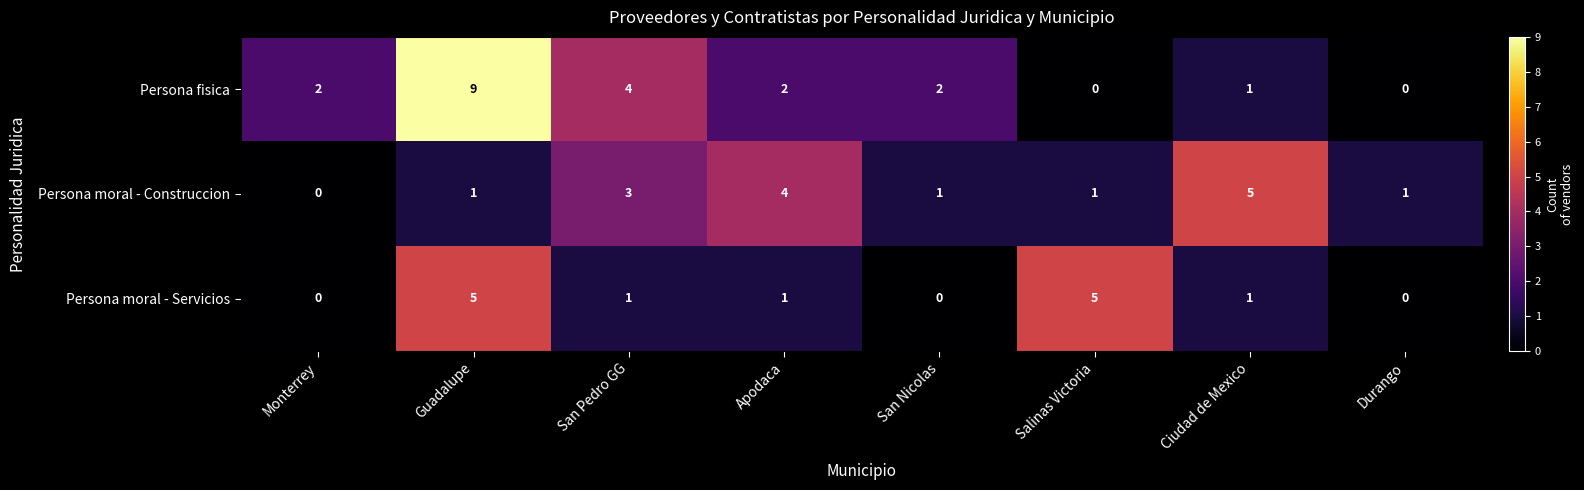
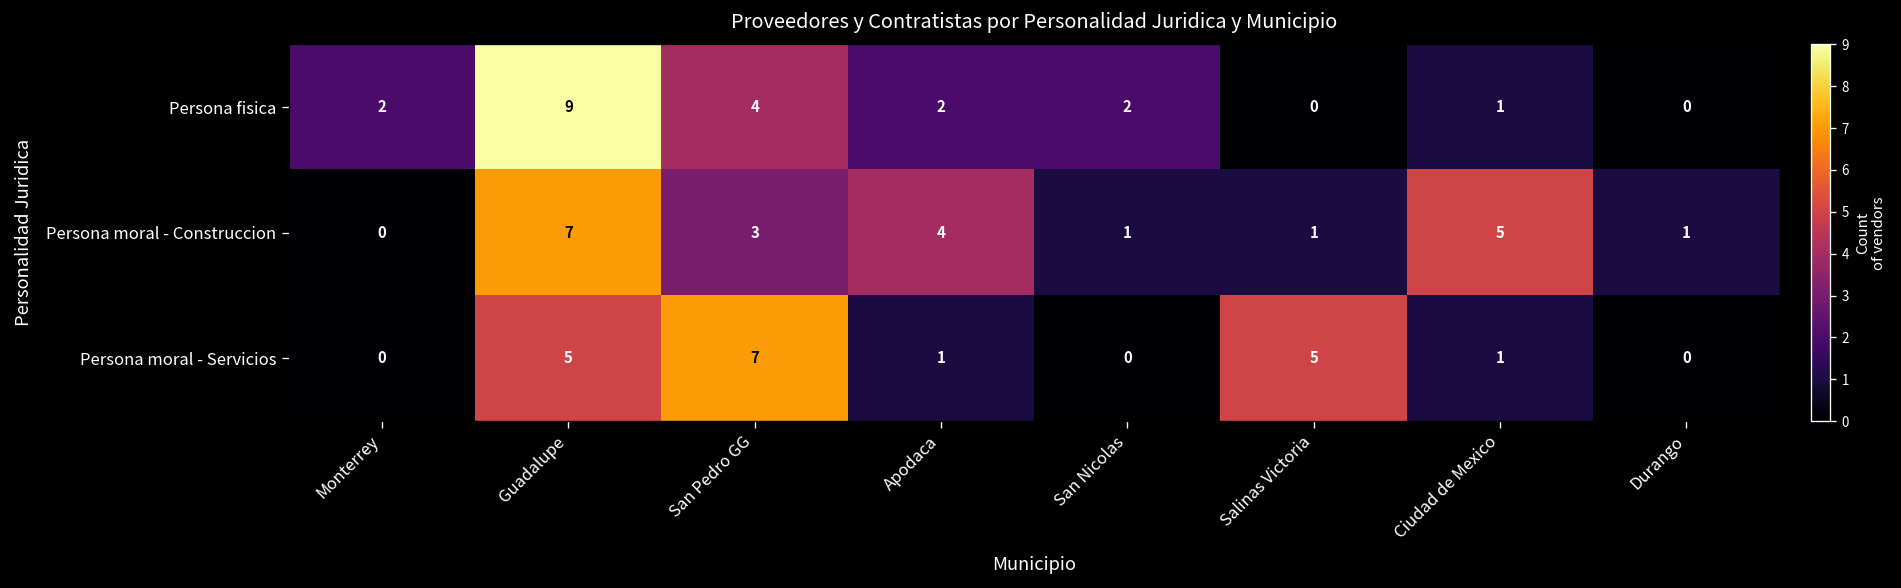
  {
    "Persona fisica": {
      "Monterrey": 2,
      "Guadalupe": 9,
      "San Pedro GG": 4,
      "Apodaca": 2,
      "San Nicolas": 2,
      "Salinas Victoria": 0,
      "Ciudad de Mexico": 1,
      "Durango": 0
    },
    "Persona moral - Construccion": {
      "Monterrey": 0,
-     "Guadalupe": 1,
+     "Guadalupe": 7,
      "San Pedro GG": 3,
      "Apodaca": 4,
      "San Nicolas": 1,
      "Salinas Victoria": 1,
      "Ciudad de Mexico": 5,
      "Durango": 1
    },
    "Persona moral - Servicios": {
      "Monterrey": 0,
      "Guadalupe": 5,
-     "San Pedro GG": 1,
+     "San Pedro GG": 7,
      "Apodaca": 1,
      "San Nicolas": 0,
      "Salinas Victoria": 5,
      "Ciudad de Mexico": 1,
      "Durango": 0
    }
  }
